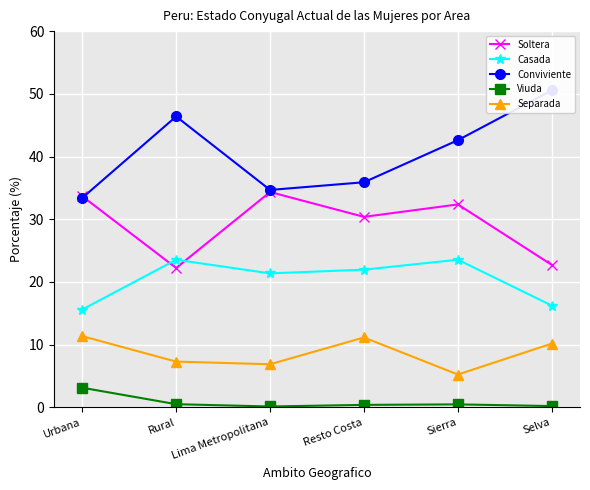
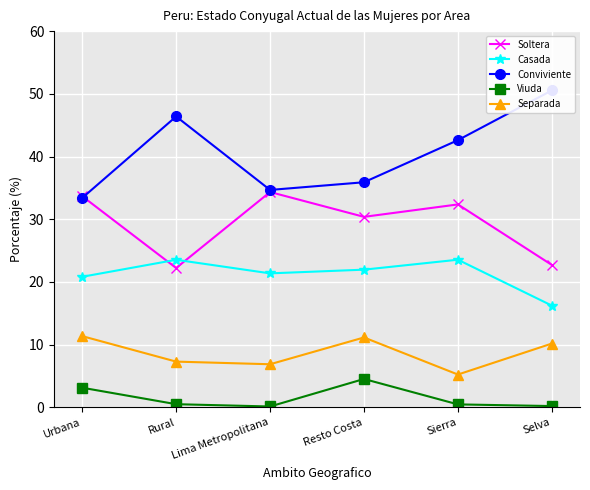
  {
    "Soltera": {
      "Rural": 22,
      "Resto Costa": 30,
      "Sierra": 32,
      "Selva": 23
    },
    "Casada": {
-     "Urbana": 16,
+     "Urbana": 21,
      "Rural": 24,
      "Lima Metropolitana": 21,
      "Resto Costa": 22,
      "Sierra": 24,
      "Selva": 16
    },
    "Conviviente": {
      "Rural": 46,
      "Resto Costa": 36,
      "Sierra": 43
    },
    "Viuda": {
      "Urbana": 3,
      "Rural": 1,
      "Lima Metropolitana": 0,
-     "Resto Costa": 0,
+     "Resto Costa": 5,
      "Sierra": 0,
      "Selva": 0
    },
    "Separada": {
      "Urbana": 11,
      "Rural": 7,
      "Lima Metropolitana": 7,
      "Resto Costa": 11,
      "Sierra": 5,
      "Selva": 10
    }
  }
